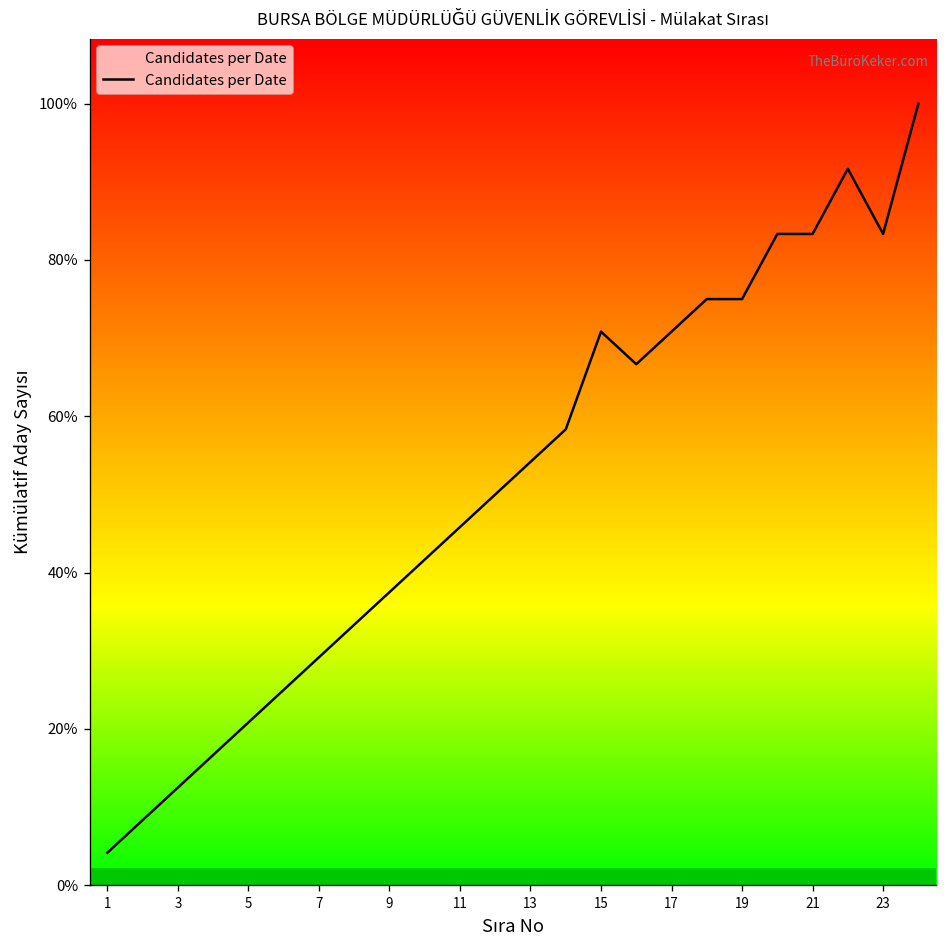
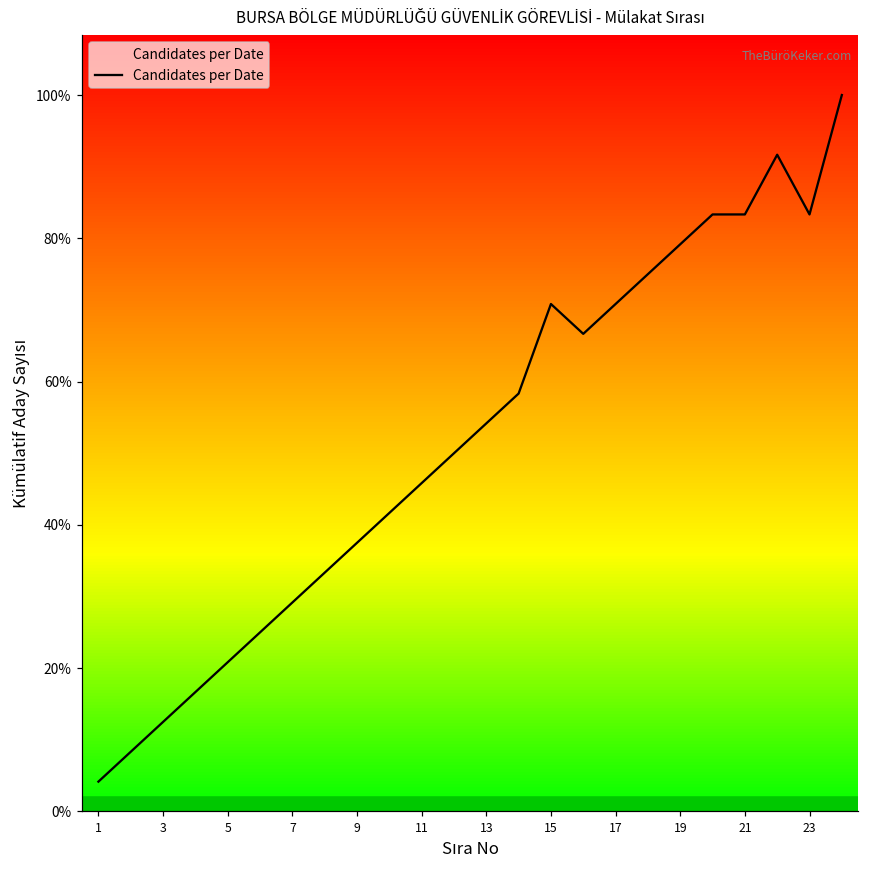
  {
    "1": "4%",
    "3": "13%",
    "5": "21%",
    "7": "29%",
    "9": "38%",
    "11": "46%",
    "13": "54%",
    "15": "71%",
    "17": "71%",
-   "19": "75%",
+   "19": "79%",
    "21": "83%",
    "23": "83%"
  }
